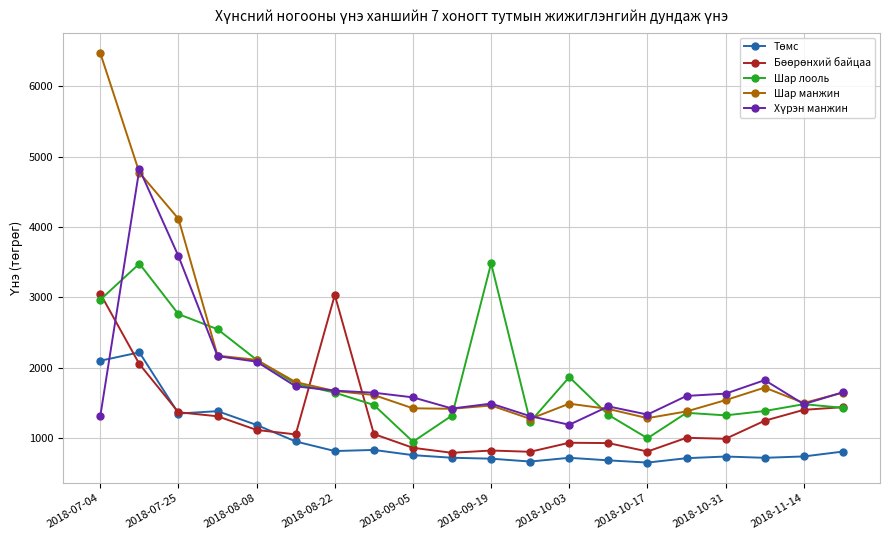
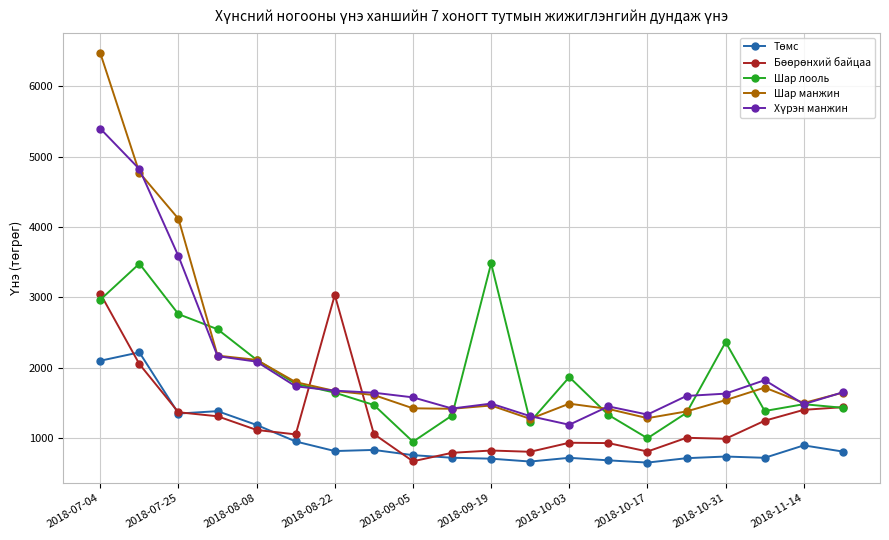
  {
    "Төмс": {
      "2018-07-04": 2100,
      "2018-08-08": 1200,
      "2018-08-22": 800,
      "2018-09-05": 800,
      "2018-09-19": 700,
      "2018-10-03": 700,
      "2018-10-17": 700,
      "2018-10-31": 700,
-     "2018-11-14": 700
+     "2018-11-14": 900
    },
    "Бөөрөнхий байцаа": {
      "2018-07-04": 3100,
      "2018-08-08": 1100,
      "2018-08-22": 3000,
-     "2018-09-05": 900,
+     "2018-09-05": 700,
      "2018-09-19": 800,
      "2018-10-03": 900,
      "2018-10-17": 800,
      "2018-10-31": 1000,
      "2018-11-14": 1400
    },
    "Шар лооль": {
      "2018-07-04": 3000,
      "2018-07-25": 2800,
      "2018-09-05": 900,
      "2018-09-19": 3500,
      "2018-10-03": 1900,
      "2018-10-17": 1000,
-     "2018-10-31": 1300
+     "2018-10-31": 2400
    },
    "Шар манжин": {
      "2018-07-04": 6500,
      "2018-07-25": 4100,
      "2018-09-05": 1400,
      "2018-10-03": 1500,
      "2018-10-17": 1300,
      "2018-10-31": 1500
    },
    "Хүрэн манжин": {
-     "2018-07-04": 1300,
+     "2018-07-04": 5400,
      "2018-07-25": 3600,
      "2018-09-05": 1600,
      "2018-10-03": 1200,
      "2018-10-17": 1300,
      "2018-10-31": 1600
    }
  }
